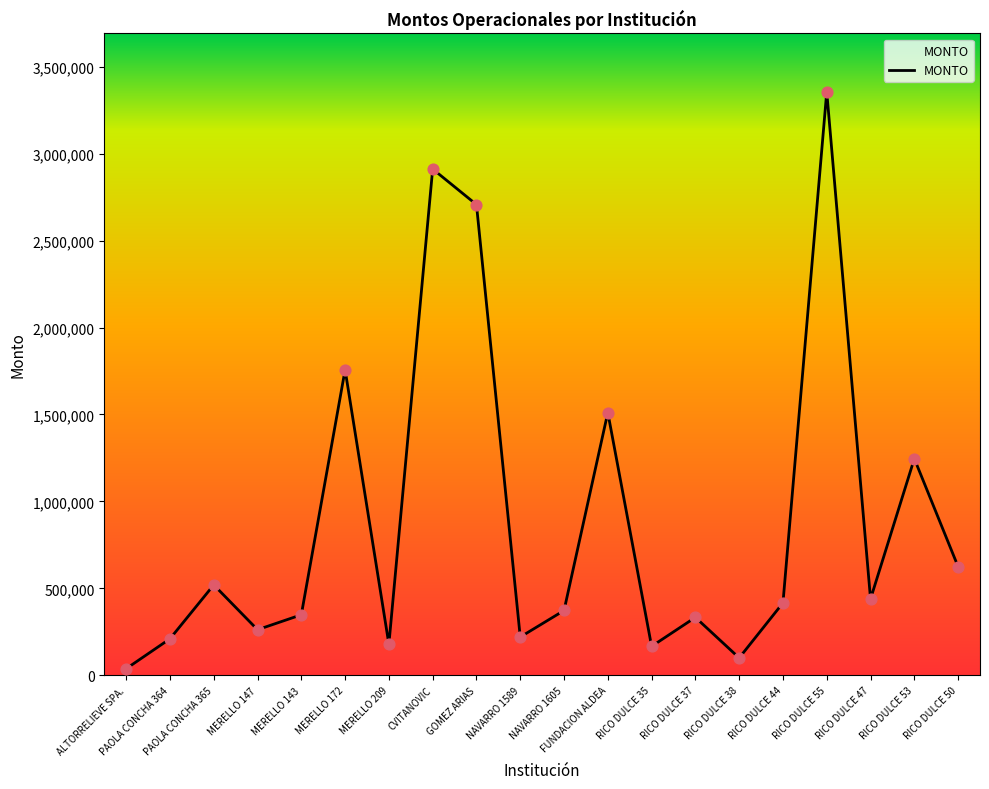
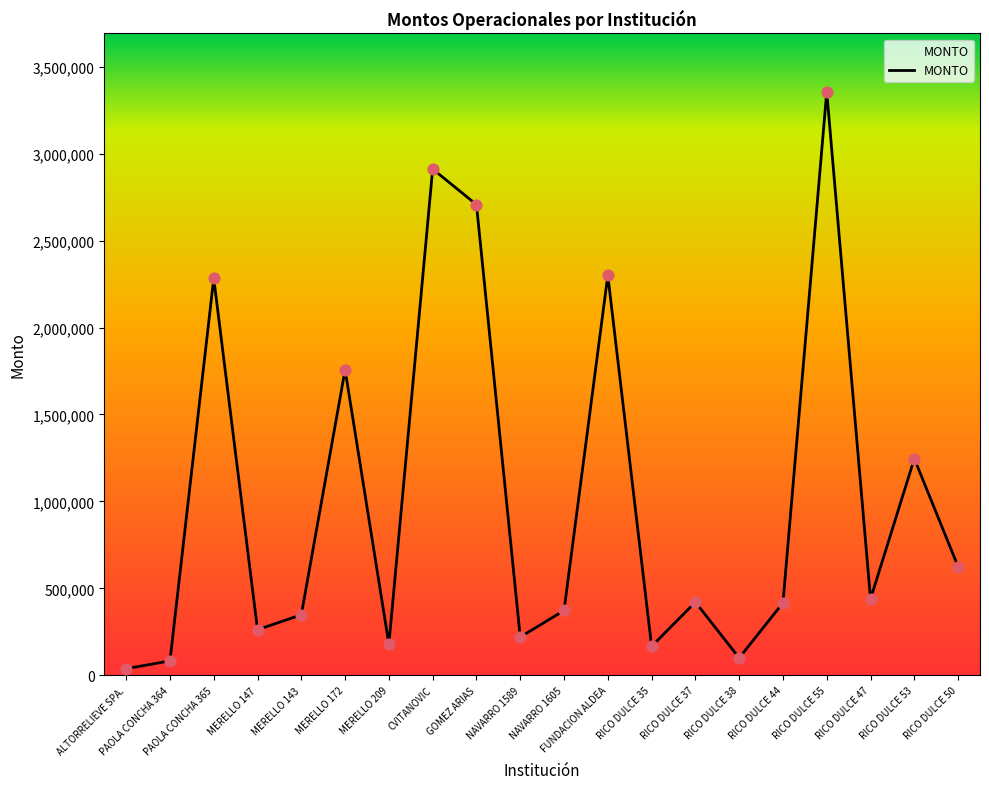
  {
    "ALTORRELIEVE SPA.": "40,000",
-   "PAOLA CONCHA 364": "210,000",
-   "PAOLA CONCHA 365": "520,000",
+   "PAOLA CONCHA 364": "80,000",
+   "PAOLA CONCHA 365": "2,280,000",
    "MERELLO 147": "260,000",
    "MERELLO 143": "350,000",
    "MERELLO 172": "1,760,000",
    "MERELLO 209": "180,000",
    "CVITANOVIC": "2,910,000",
    "GOMEZ ARIAS": "2,710,000",
    "NAVARRO 1589": "220,000",
    "NAVARRO 1605": "370,000",
-   "FUNDACION ALDEA": "1,510,000",
+   "FUNDACION ALDEA": "2,300,000",
    "RICO DULCE 35": "170,000",
-   "RICO DULCE 37": "330,000",
+   "RICO DULCE 37": "420,000",
    "RICO DULCE 38": "100,000",
    "RICO DULCE 44": "420,000",
    "RICO DULCE 55": "3,360,000",
    "RICO DULCE 47": "440,000",
    "RICO DULCE 53": "1,250,000",
    "RICO DULCE 50": "620,000"
  }
